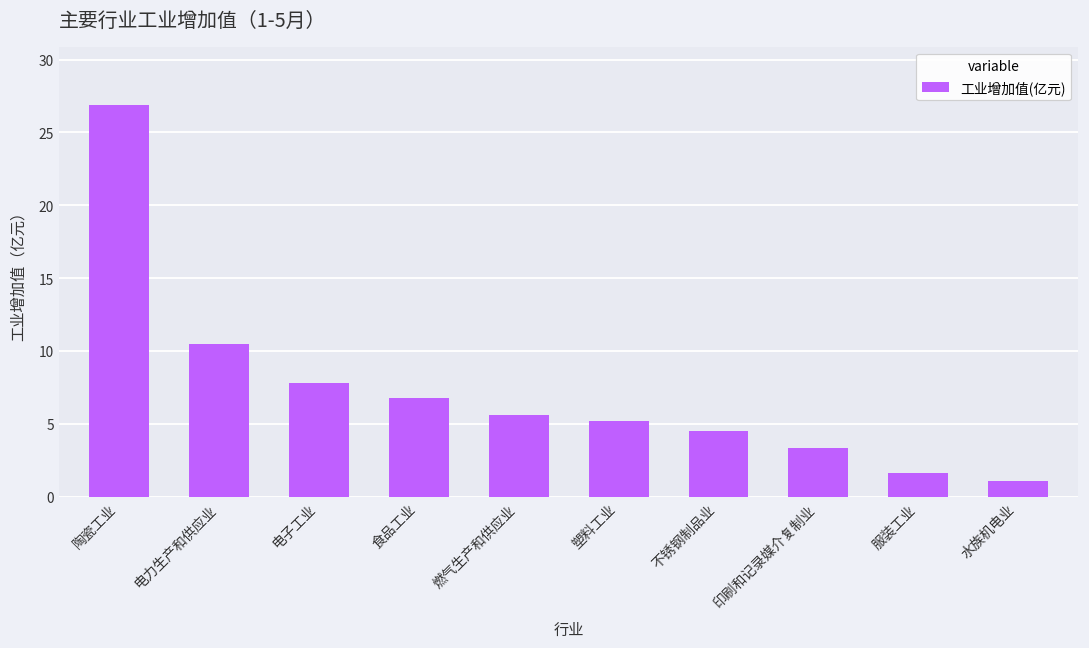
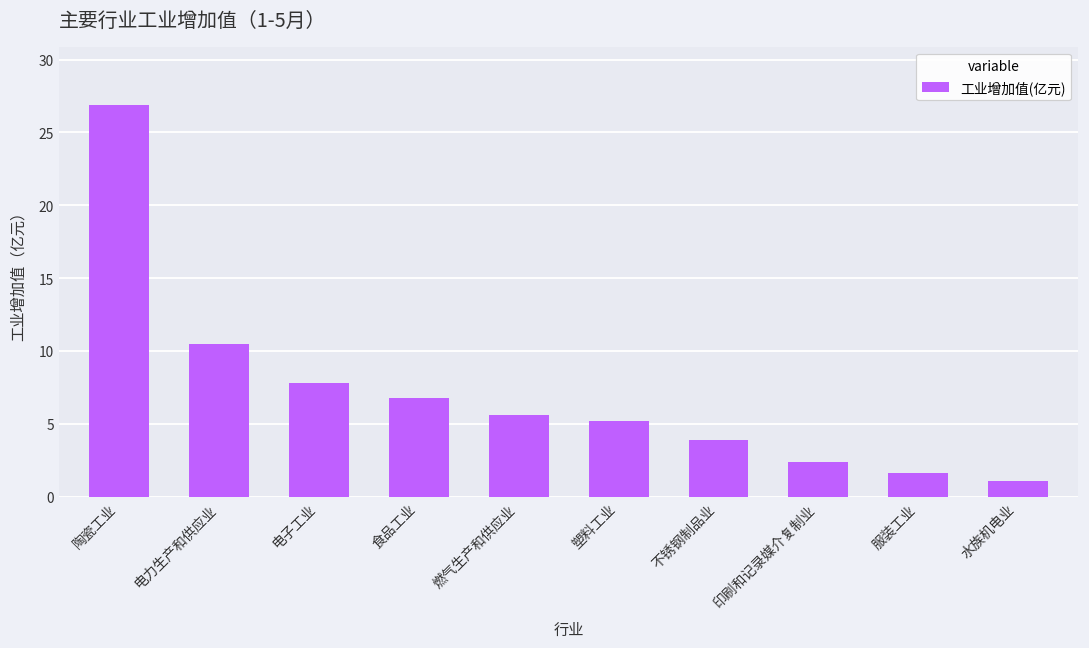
  {
    "陶瓷工业": 26.9,
    "电力生产和供应业": 10.5,
    "电子工业": 7.8,
    "食品工业": 6.7,
    "燃气生产和供应业": 5.6,
    "塑料工业": 5.2,
-   "不锈钢制品业": 4.5,
-   "印刷和记录媒介复制业": 3.3,
+   "不锈钢制品业": 3.9,
+   "印刷和记录媒介复制业": 2.4,
    "服装工业": 1.6,
    "水族机电业": 1.0
  }
